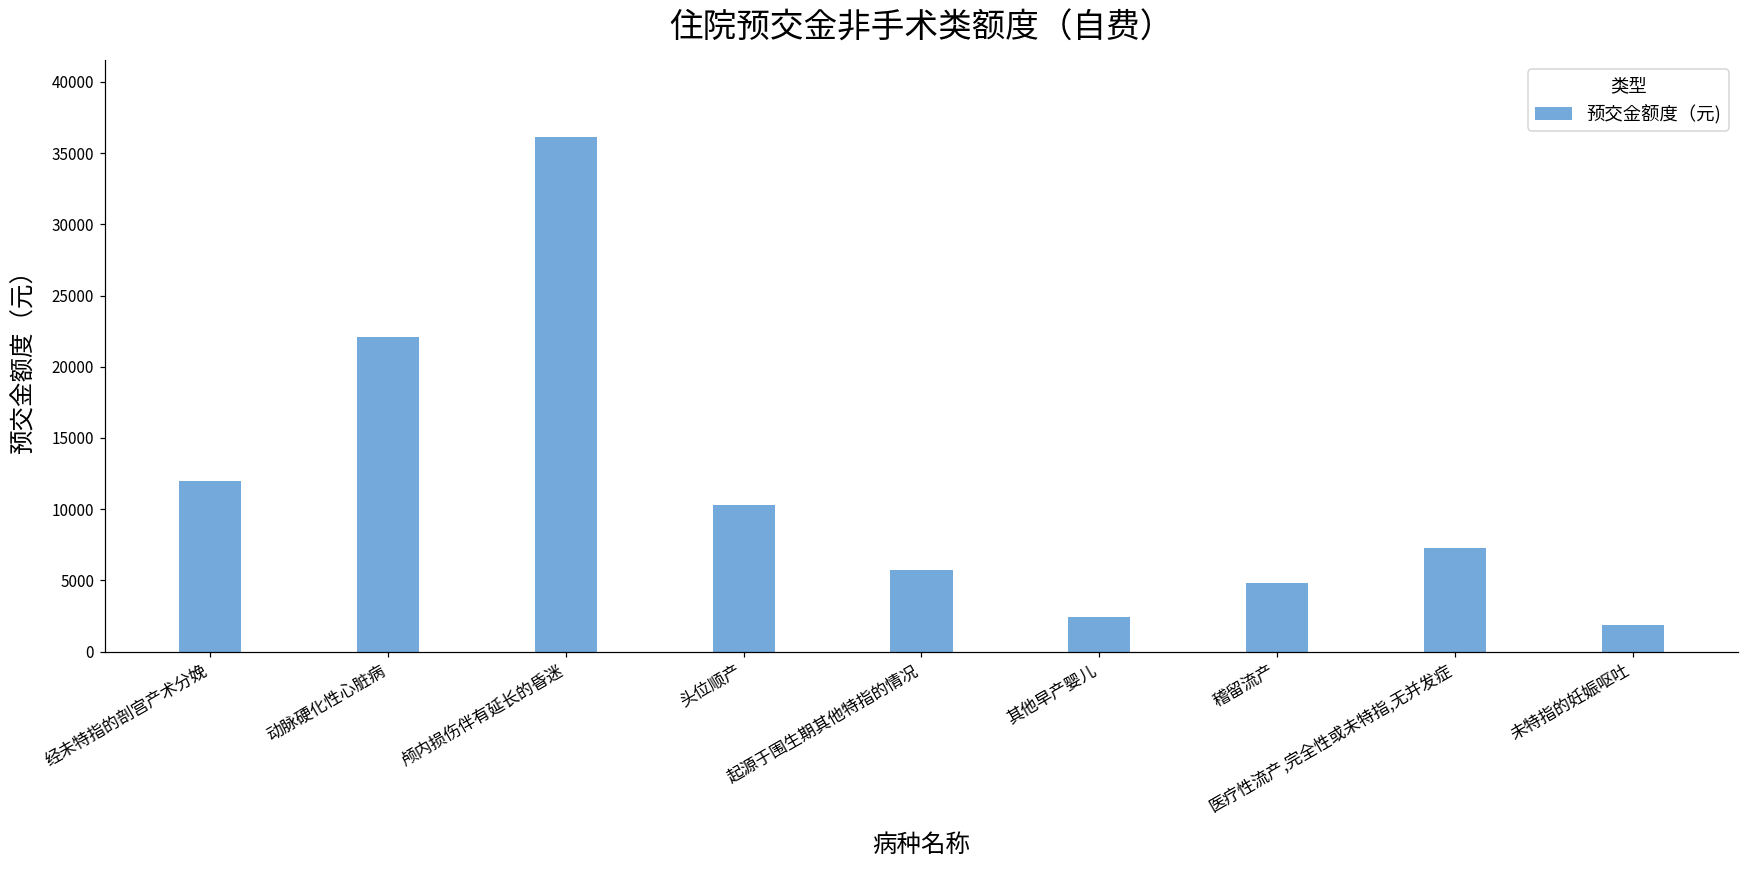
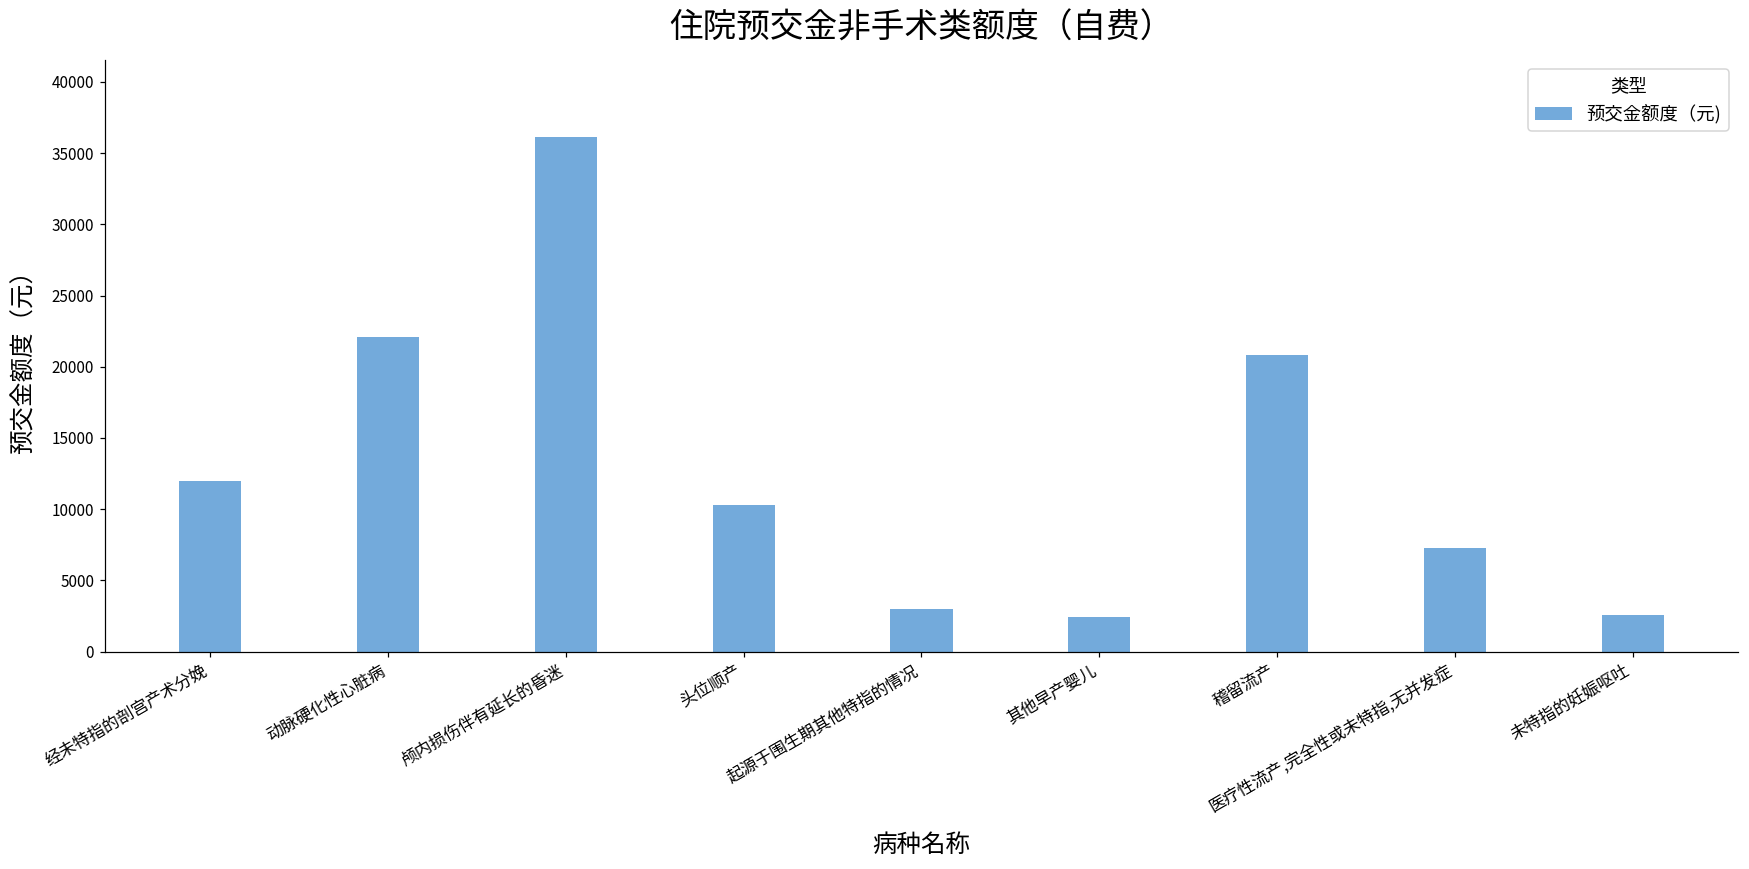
  {
    "经未特指的剖宫产术分娩": 12000,
    "动脉硬化性心脏病": 22100,
    "颅内损伤伴有延长的昏迷": 36100,
    "头位顺产": 10300,
-   "起源于围生期其他特指的情况": 5700,
+   "起源于围生期其他特指的情况": 3000,
    "其他早产婴儿": 2400,
-   "稽留流产": 4800,
+   "稽留流产": 20800,
    "医疗性流产,完全性或未特指,无并发症": 7300,
-   "未特指的妊娠呕吐": 1900
+   "未特指的妊娠呕吐": 2600
  }
